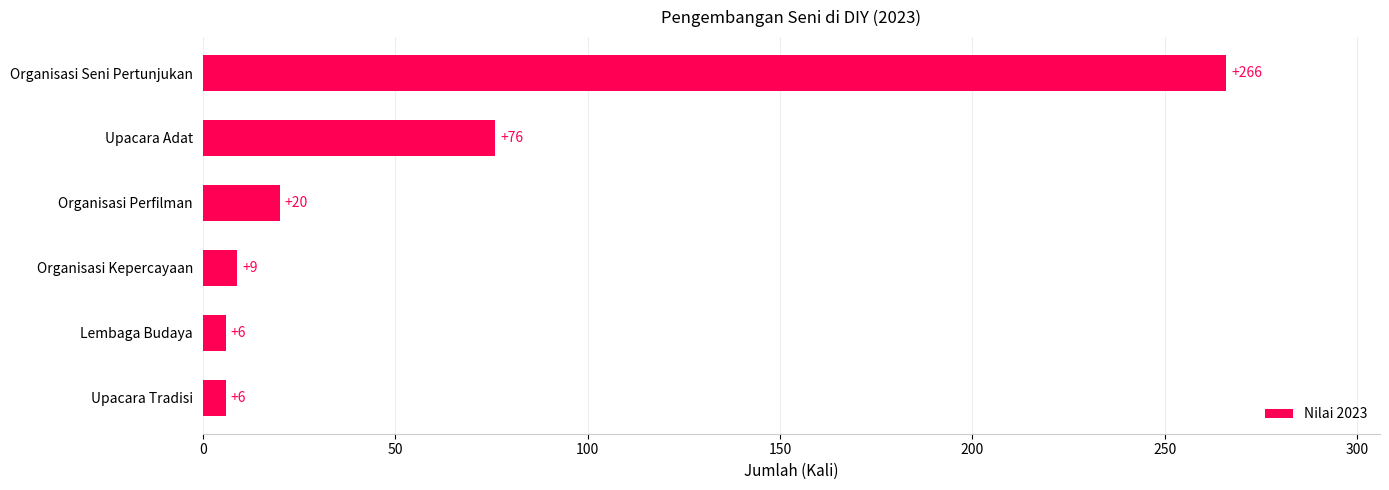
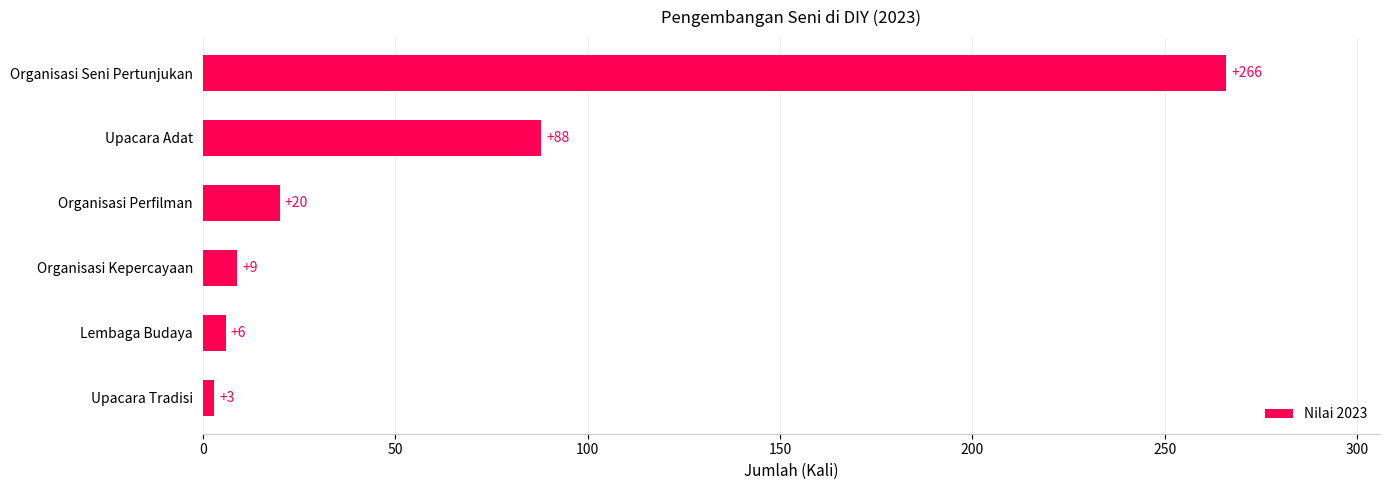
  {
    "Organisasi Seni Pertunjukan": "+266",
-   "Upacara Adat": "+76",
+   "Upacara Adat": "+88",
    "Organisasi Perfilman": "+20",
    "Organisasi Kepercayaan": "+9",
    "Lembaga Budaya": "+6",
-   "Upacara Tradisi": "+6"
+   "Upacara Tradisi": "+3"
  }
